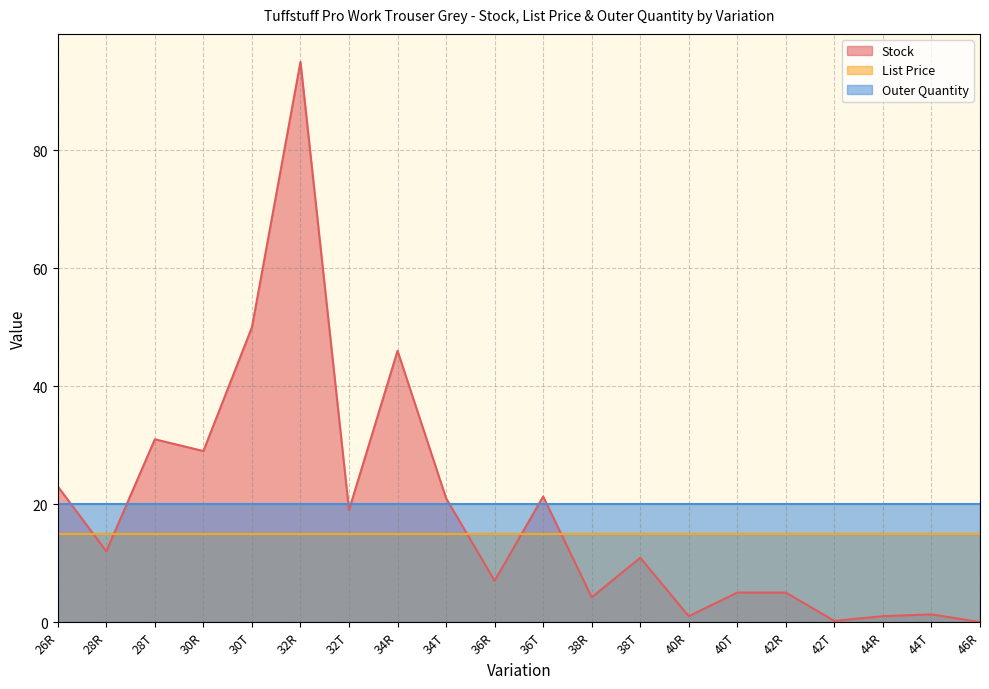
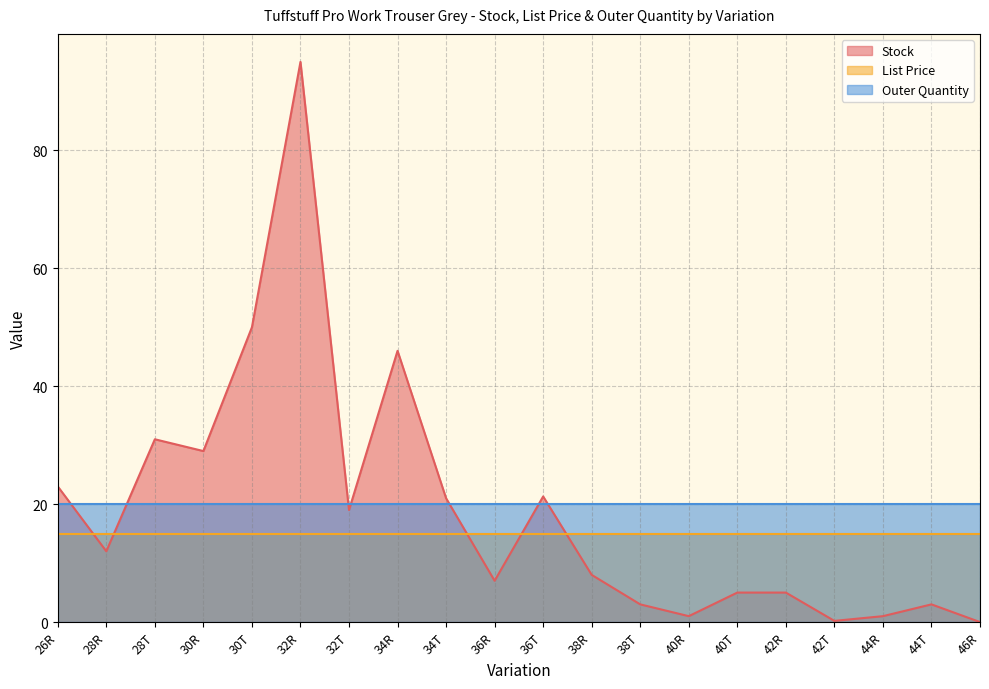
  {
    "Stock": {
      "26R": 23,
      "28R": 12,
      "28T": 31,
      "30R": 29,
      "30T": 50,
      "32R": 95,
      "32T": 19,
      "34R": 46,
      "34T": 21,
      "36R": 7,
      "36T": 21,
-     "38R": 4,
-     "38T": 11,
+     "38R": 8,
+     "38T": 3,
      "40R": 1,
      "40T": 5,
      "42R": 5,
      "42T": 0,
      "44R": 1,
-     "44T": 1,
+     "44T": 3,
      "46R": 0
    },
    "List Price": {
      "26R": 15,
      "28R": 15,
      "28T": 15,
      "30R": 15,
      "30T": 15,
      "32R": 15,
      "32T": 15,
      "34R": 15,
      "34T": 15,
      "36R": 15,
      "36T": 15,
      "38R": 15,
      "38T": 15,
      "40R": 15,
      "40T": 15,
      "42R": 15,
      "42T": 15,
      "44R": 15,
      "44T": 15,
      "46R": 15
    },
    "Outer Quantity": {
      "26R": 20,
      "28R": 20,
      "28T": 20,
      "30R": 20,
      "30T": 20,
      "32R": 20,
      "32T": 20,
      "34R": 20,
      "34T": 20,
      "36R": 20,
      "36T": 20,
      "38R": 20,
      "38T": 20,
      "40R": 20,
      "40T": 20,
      "42R": 20,
      "42T": 20,
      "44R": 20,
      "44T": 20,
      "46R": 20
    }
  }
